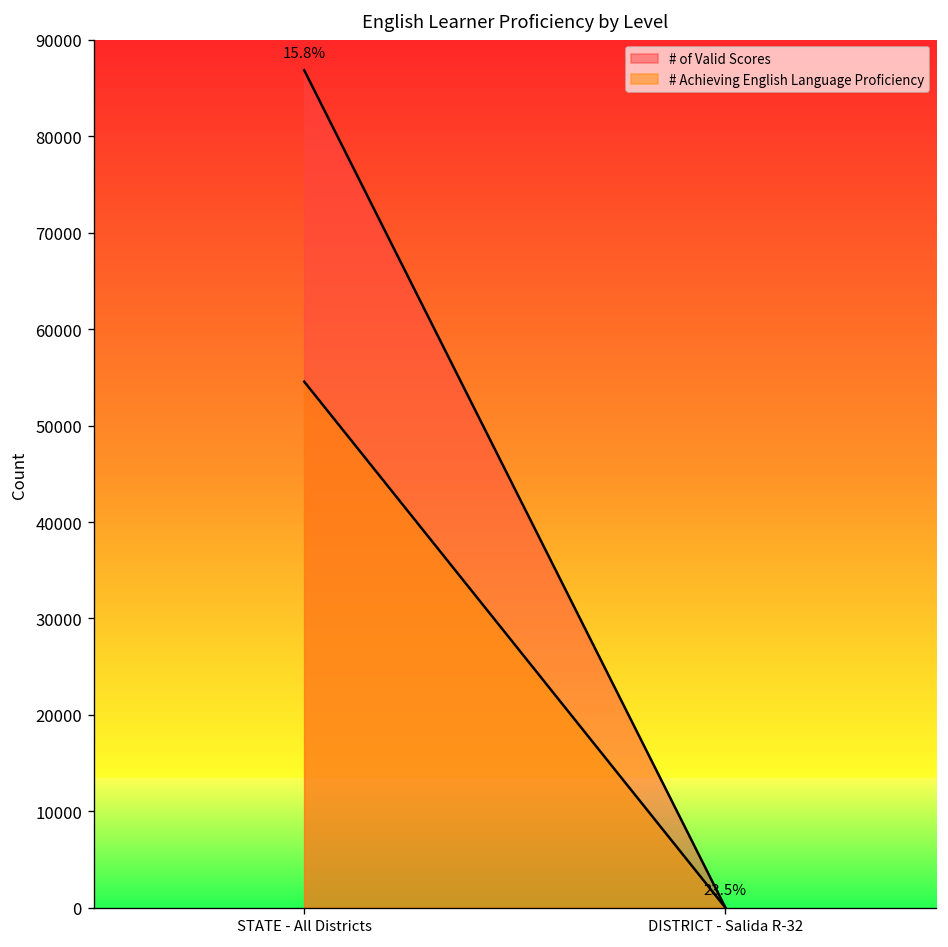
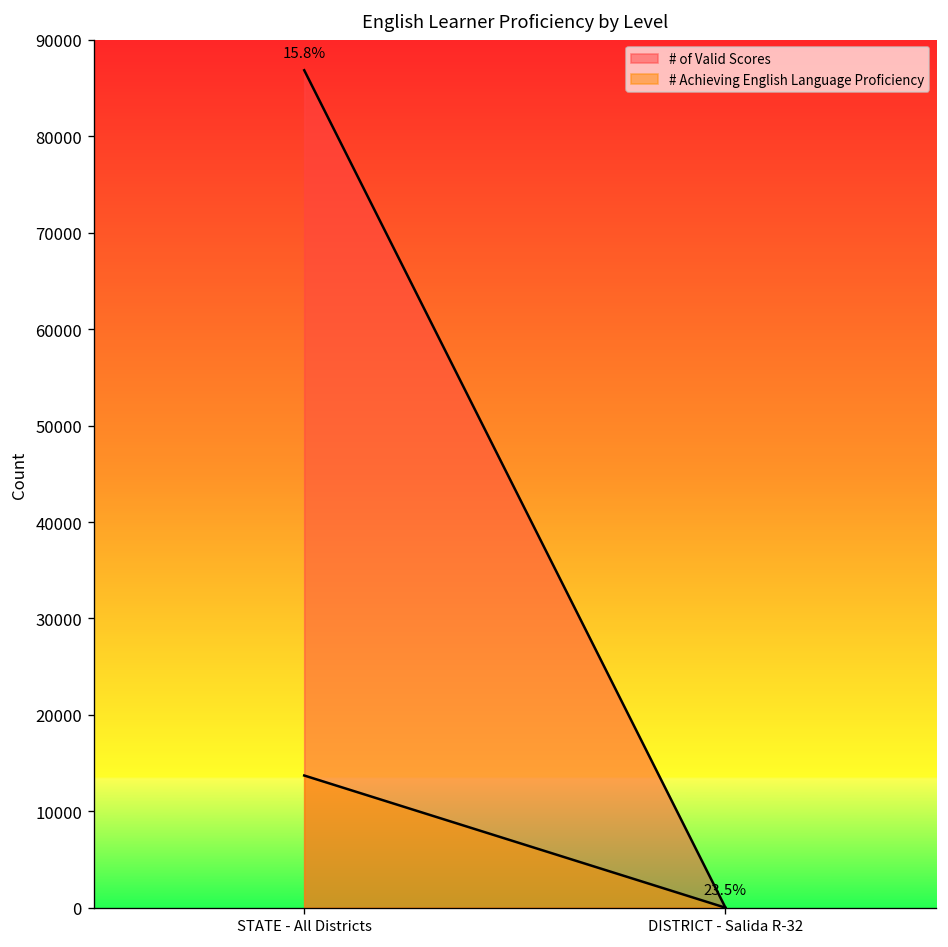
  {
    "# Achieving English Language Proficiency": {
-     "STATE - All Districts": 55000
+     "STATE - All Districts": 14000
    }
  }
